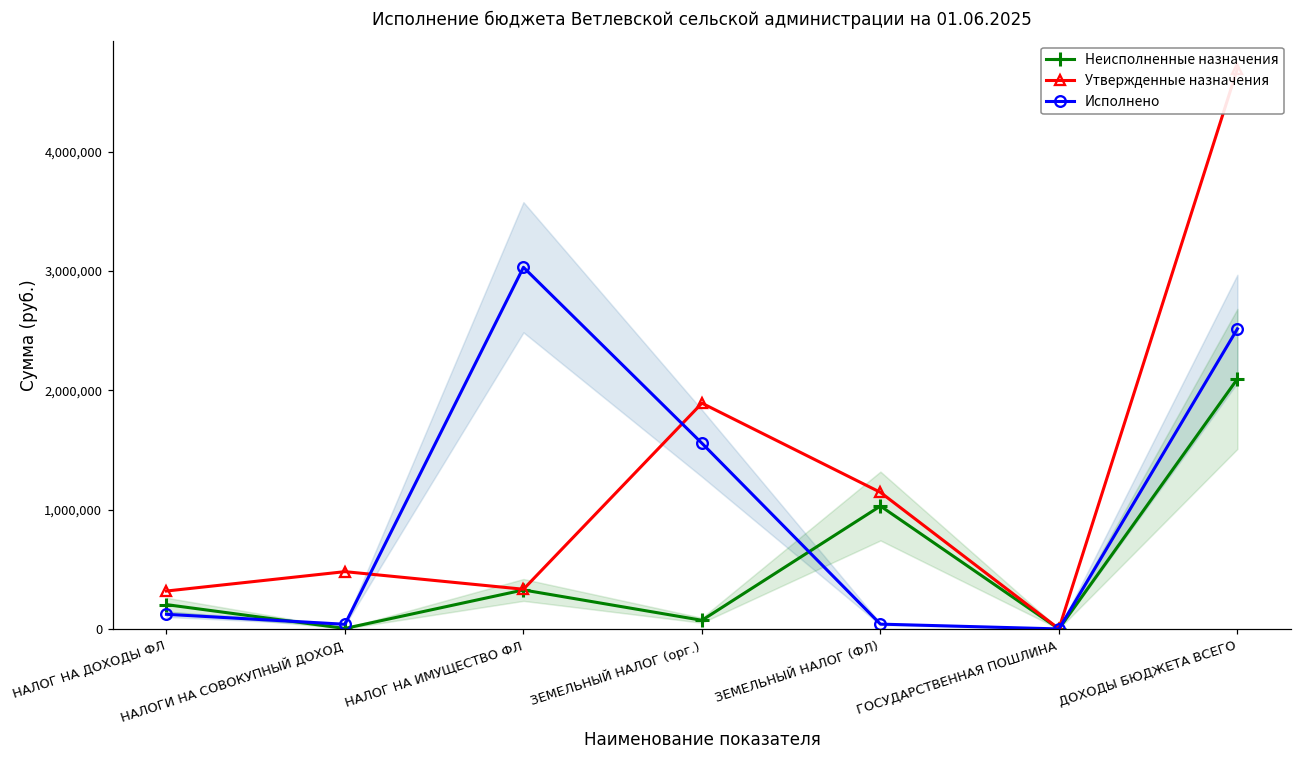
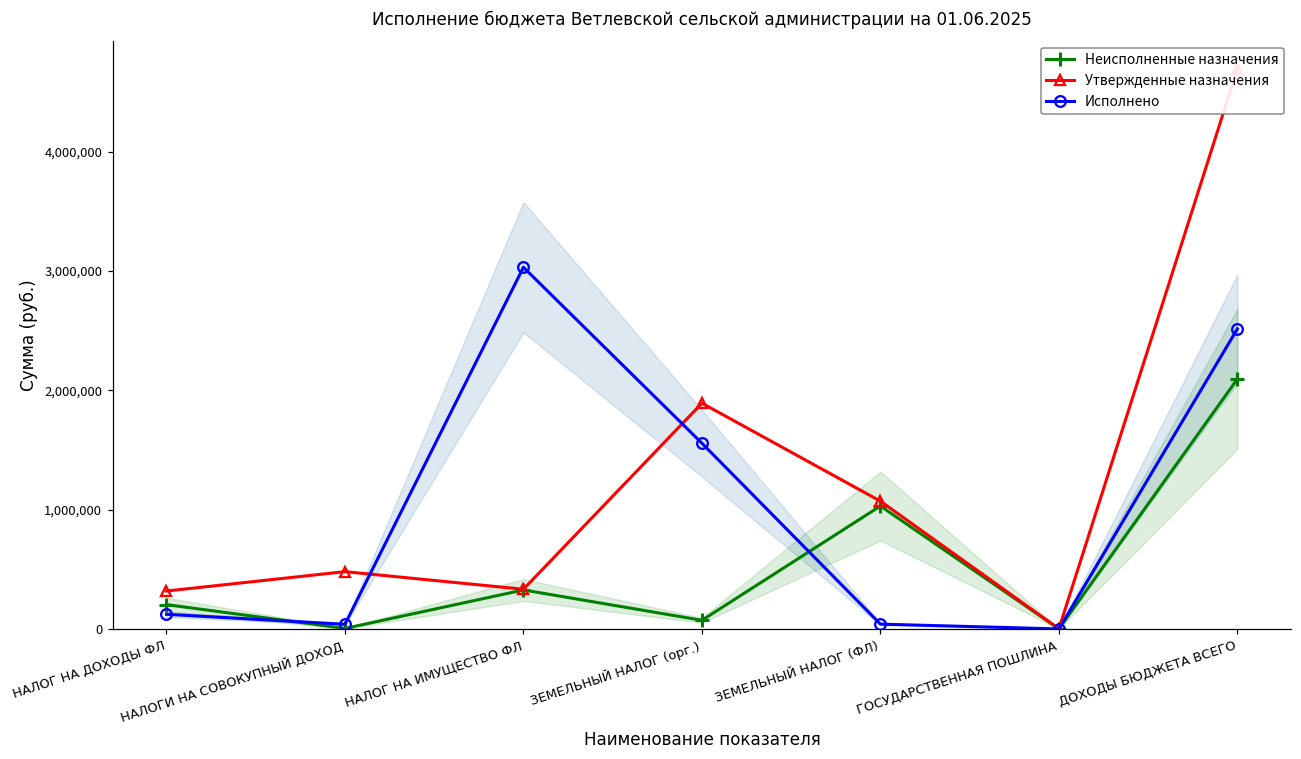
  {
    "Утвержденные назначения": {
      "НАЛОГ НА ДОХОДЫ ФЛ": "320,000",
      "НАЛОГИ НА СОВОКУПНЫЙ ДОХОД": "480,000",
      "ЗЕМЕЛЬНЫЙ НАЛОГ (орг.)": "1,890,000",
-     "ЗЕМЕЛЬНЫЙ НАЛОГ (ФЛ)": "1,140,000"
+     "ЗЕМЕЛЬНЫЙ НАЛОГ (ФЛ)": "1,070,000"
    },
    "Исполнено": {
      "НАЛОГ НА ИМУЩЕСТВО ФЛ": "3,030,000",
      "ЗЕМЕЛЬНЫЙ НАЛОГ (орг.)": "1,560,000",
      "ДОХОДЫ БЮДЖЕТА ВСЕГО": "2,520,000"
    }
  }
